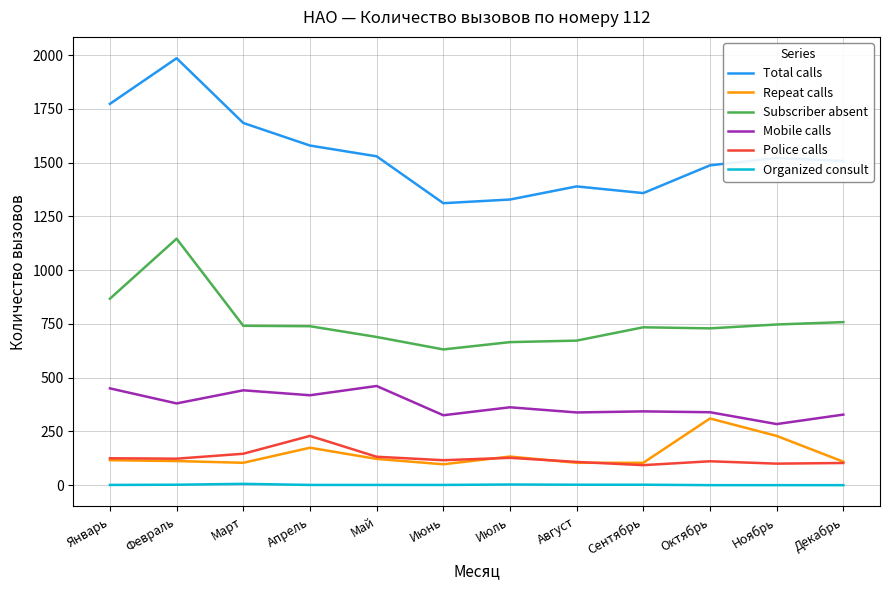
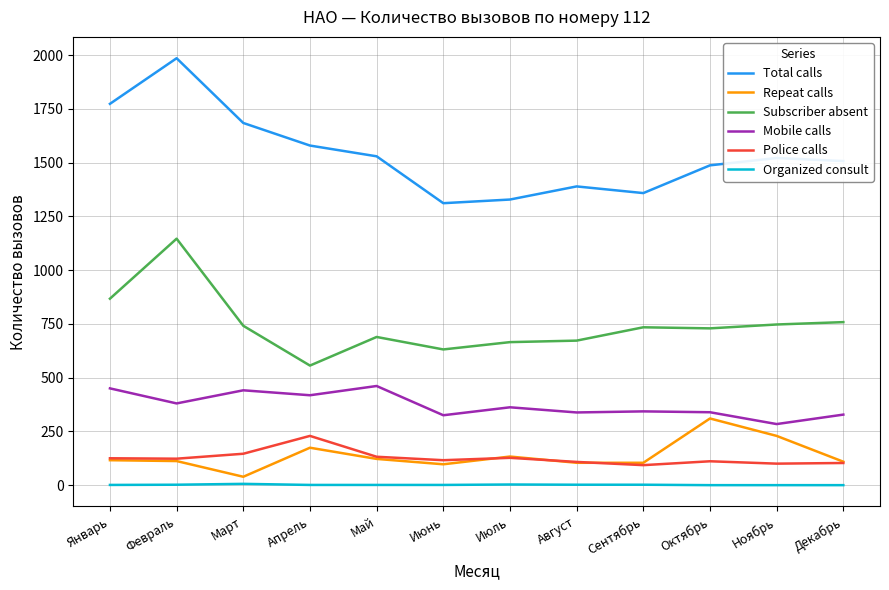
  {
    "Repeat calls": {
-     "Март": 100,
+     "Март": 40,
      "Апрель": 170,
      "Июнь": 100,
      "Октябрь": 310,
      "Ноябрь": 230
    },
    "Subscriber absent": {
      "Январь": 870,
      "Февраль": 1150,
      "Март": 740,
-     "Апрель": 740,
+     "Апрель": 560,
      "Май": 690,
      "Июнь": 630,
      "Июль": 670,
      "Август": 670,
      "Сентябрь": 730,
      "Октябрь": 730,
      "Ноябрь": 750,
      "Декабрь": 760
    },
    "Mobile calls": {
      "Январь": 450,
      "Февраль": 380,
      "Март": 440,
      "Апрель": 420,
      "Май": 460,
      "Июнь": 330,
      "Июль": 360,
      "Август": 340,
      "Сентябрь": 340,
      "Октябрь": 340,
      "Ноябрь": 280,
      "Декабрь": 330
    },
    "Police calls": {
      "Март": 150,
      "Апрель": 230,
      "Июнь": 120,
      "Октябрь": 110,
      "Ноябрь": 100
    }
  }
